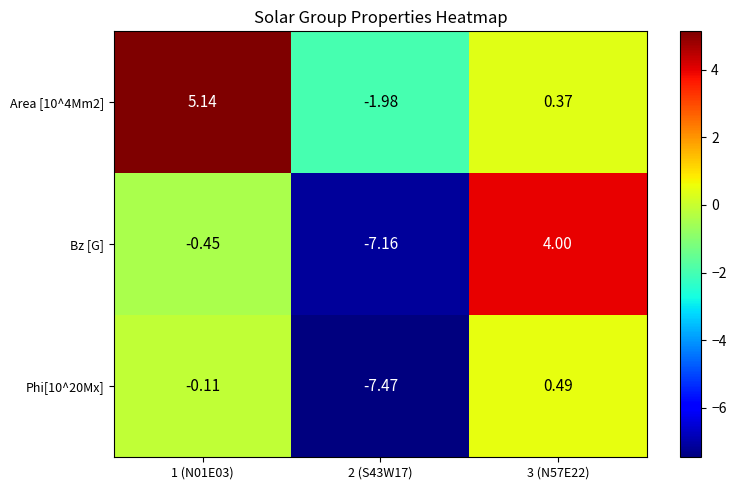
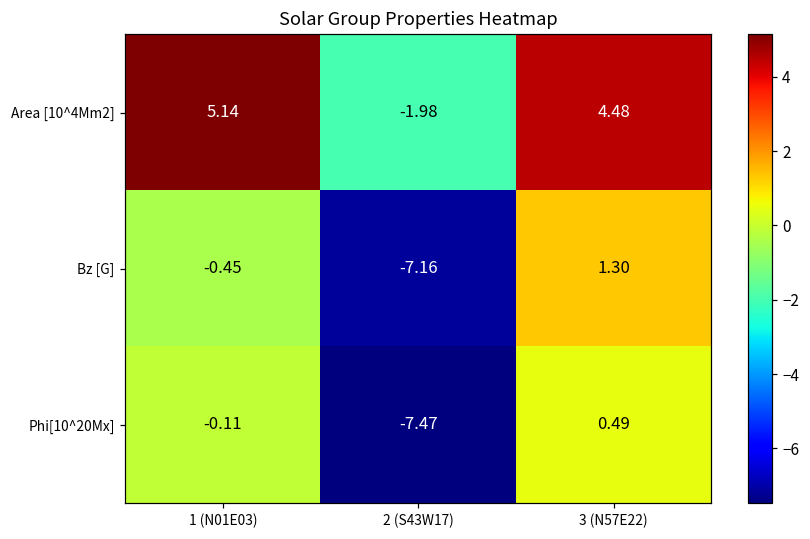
  {
    "Area [10^4Mm2]": {
      "1 (N01E03)": 5.14,
      "2 (S43W17)": -1.98,
-     "3 (N57E22)": 0.37
+     "3 (N57E22)": 4.48
    },
    "Bz [G]": {
      "1 (N01E03)": -0.45,
      "2 (S43W17)": -7.16,
-     "3 (N57E22)": 4.00
+     "3 (N57E22)": 1.30
    },
    "Phi[10^20Mx]": {
      "1 (N01E03)": -0.11,
      "2 (S43W17)": -7.47,
      "3 (N57E22)": 0.49
    }
  }
